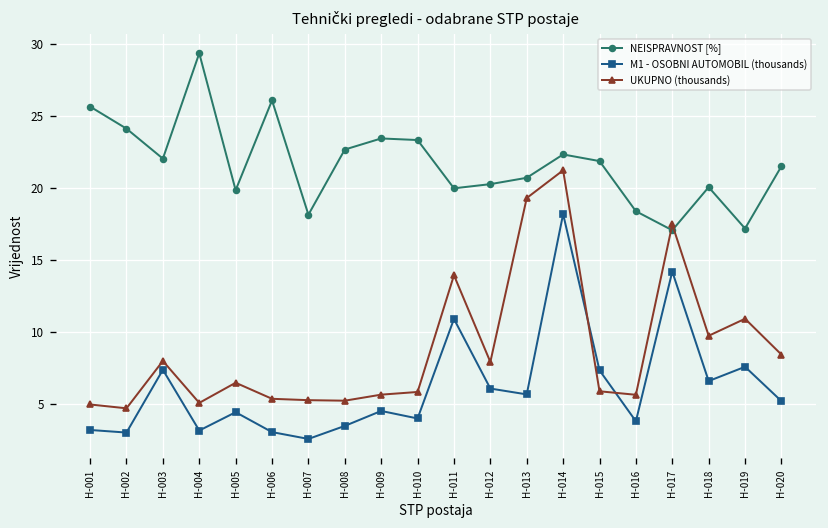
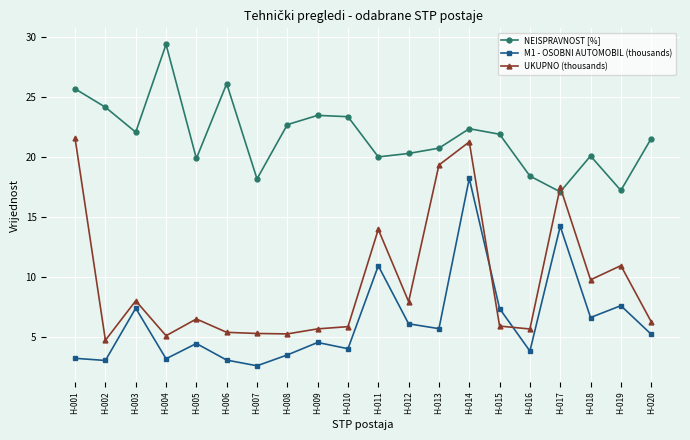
  {
    "UKUPNO (thousands)": {
-     "H-001": 5.0,
+     "H-001": 21.5,
      "H-002": 4.7,
      "H-003": 8.0,
      "H-004": 5.1,
      "H-005": 6.5,
      "H-006": 5.4,
      "H-007": 5.3,
      "H-008": 5.3,
      "H-009": 5.7,
      "H-010": 5.9,
      "H-011": 14.0,
      "H-012": 7.9,
      "H-013": 19.3,
      "H-014": 21.3,
      "H-015": 5.9,
      "H-016": 5.7,
      "H-017": 17.5,
      "H-018": 9.8,
      "H-019": 10.9,
-     "H-020": 8.5
+     "H-020": 6.3
    }
  }
